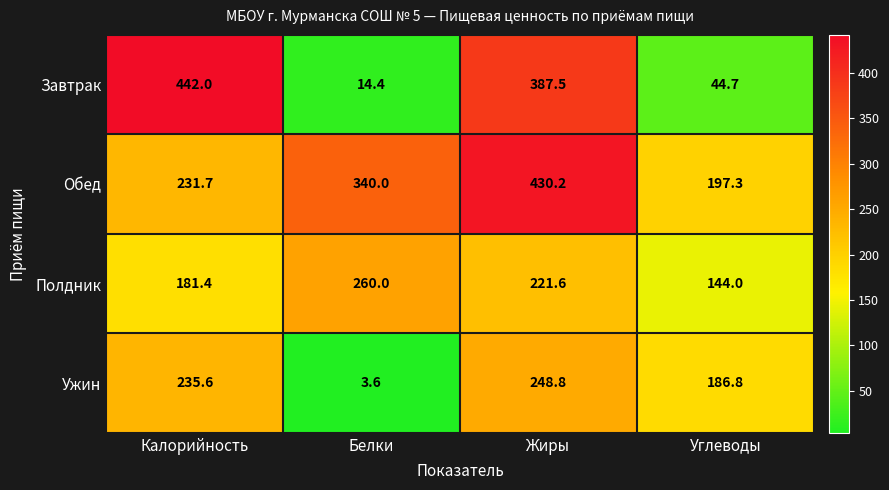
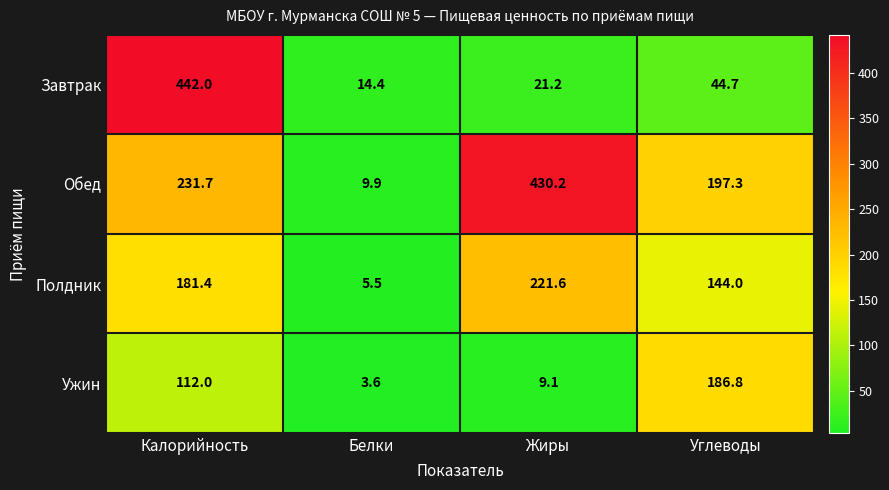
  {
    "Завтрак": {
      "Калорийность": 442.0,
      "Белки": 14.4,
-     "Жиры": 387.5,
+     "Жиры": 21.2,
      "Углеводы": 44.7
    },
    "Обед": {
      "Калорийность": 231.7,
-     "Белки": 340.0,
+     "Белки": 9.9,
      "Жиры": 430.2,
      "Углеводы": 197.3
    },
    "Полдник": {
      "Калорийность": 181.4,
-     "Белки": 260.0,
+     "Белки": 5.5,
      "Жиры": 221.6,
      "Углеводы": 144.0
    },
    "Ужин": {
-     "Калорийность": 235.6,
+     "Калорийность": 112.0,
      "Белки": 3.6,
-     "Жиры": 248.8,
+     "Жиры": 9.1,
      "Углеводы": 186.8
    }
  }
